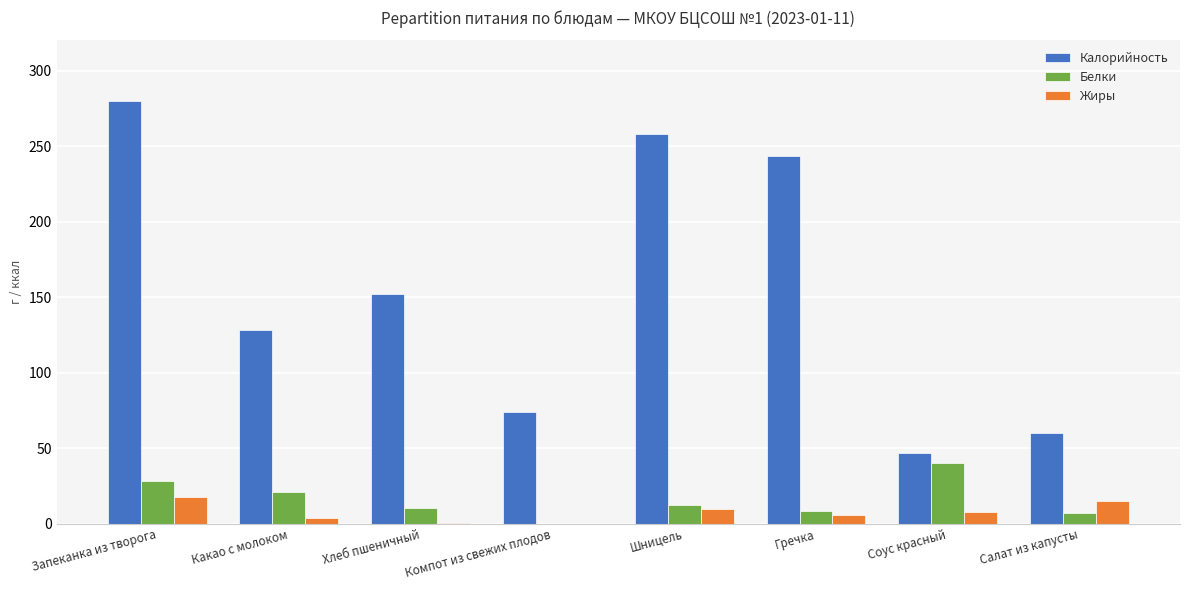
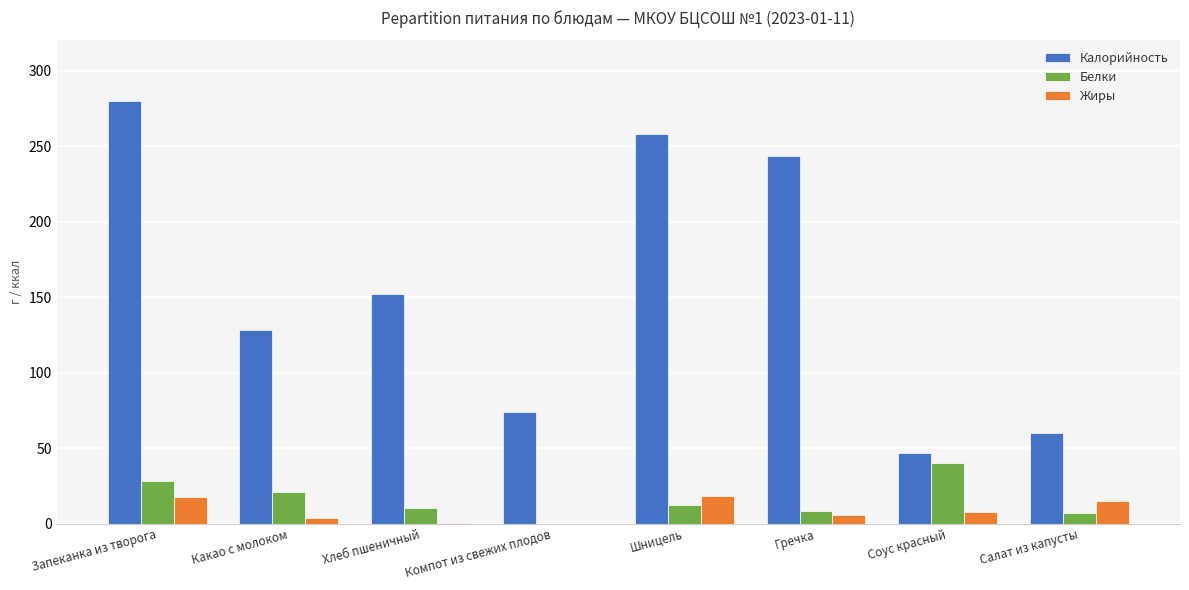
  {
    "Калорийность": {
      "Запеканка из творога": 280,
      "Какао с молоком": 128,
      "Хлеб пшеничный": 152,
      "Компот из свежих плодов": 74,
      "Шницель": 258,
      "Гречка": 244,
      "Соус красный": 47,
      "Салат из капусты": 60
    },
    "Белки": {
      "Запеканка из творога": 28,
      "Какао с молоком": 21,
      "Хлеб пшеничный": 10,
      "Шницель": 12,
      "Гречка": 9,
      "Соус красный": 40,
      "Салат из капусты": 7
    },
    "Жиры": {
      "Запеканка из творога": 18,
      "Какао с молоком": 4,
-     "Шницель": 10,
+     "Шницель": 18,
      "Гречка": 6,
      "Соус красный": 8,
      "Салат из капусты": 15
    }
  }
